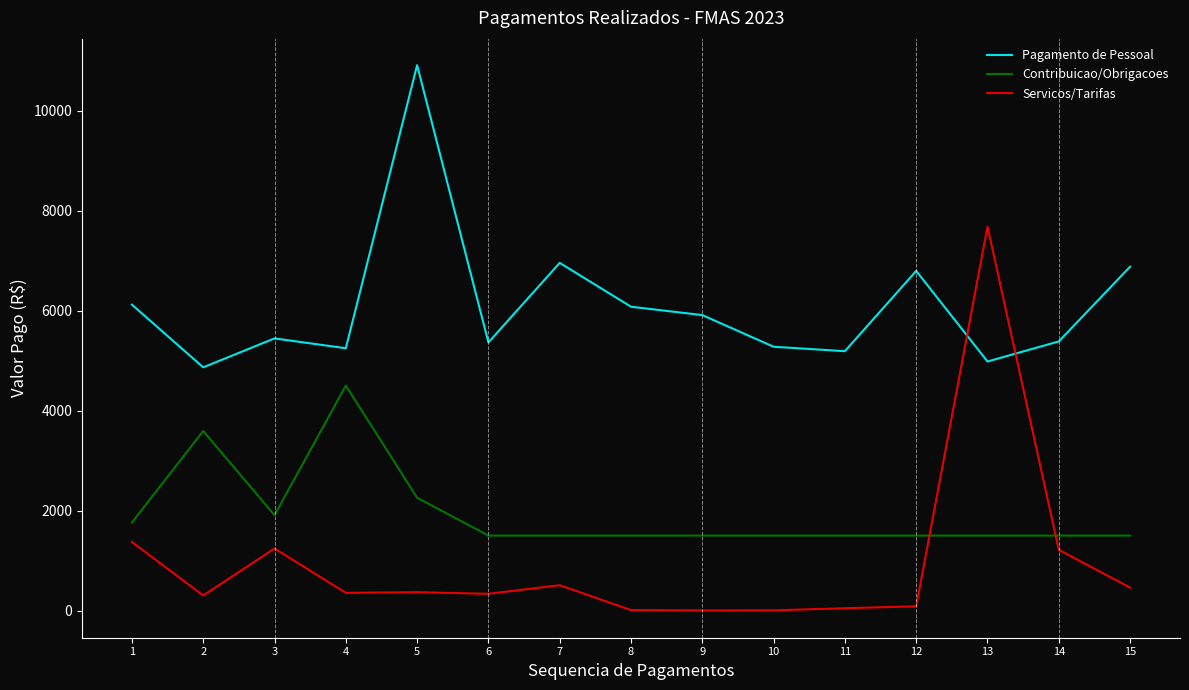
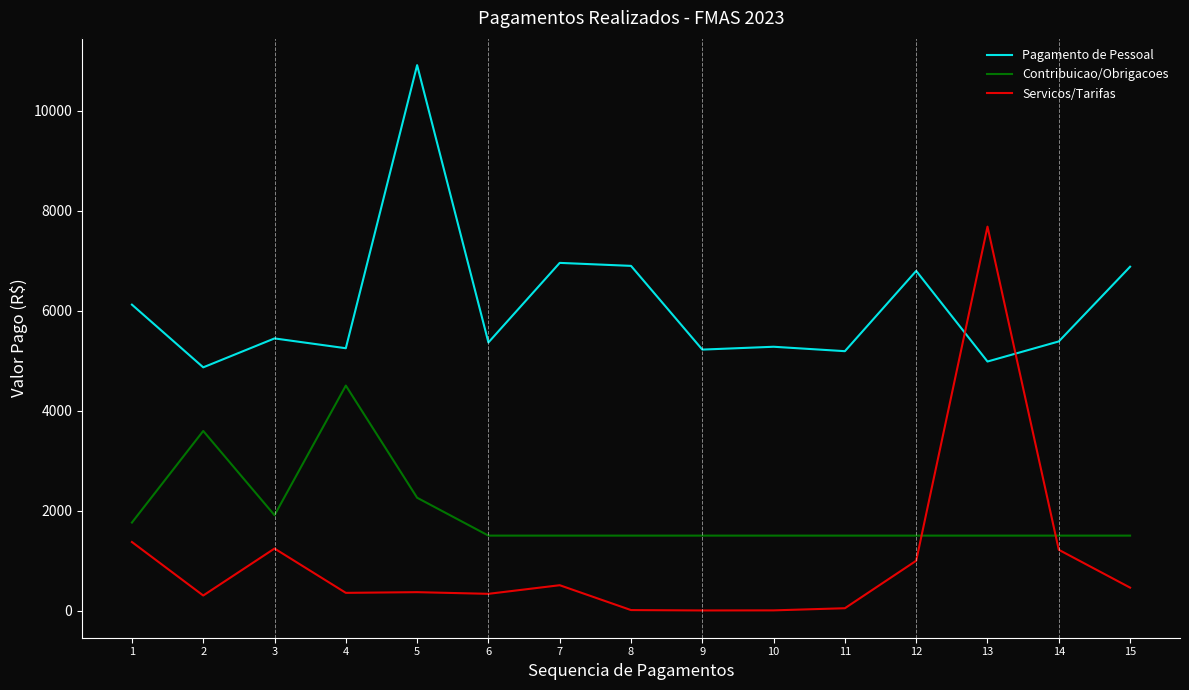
  {
    "Pagamento de Pessoal": {
      "1": 6100,
      "2": 4900,
      "3": 5400,
      "4": 5200,
      "5": 10900,
      "6": 5400,
      "7": 7000,
-     "8": 6100,
-     "9": 5900,
+     "8": 6900,
+     "9": 5200,
      "10": 5300,
      "11": 5200,
      "12": 6800,
      "13": 5000,
      "14": 5400,
      "15": 6900
    },
    "Contribuicao/Obrigacoes": {
      "1": 1800,
      "2": 3600,
      "3": 1900,
      "4": 4500,
      "5": 2300,
      "6": 1500,
      "7": 1500,
      "8": 1500,
      "9": 1500,
      "10": 1500,
      "11": 1500,
      "12": 1500,
      "13": 1500,
      "14": 1500,
      "15": 1500
    },
    "Servicos/Tarifas": {
      "1": 1400,
      "2": 300,
      "3": 1200,
      "4": 400,
      "5": 400,
      "6": 300,
      "7": 500,
      "8": 0,
      "9": 0,
      "10": 0,
      "11": 0,
-     "12": 100,
+     "12": 1000,
      "13": 7700,
      "14": 1200,
      "15": 500
    }
  }
